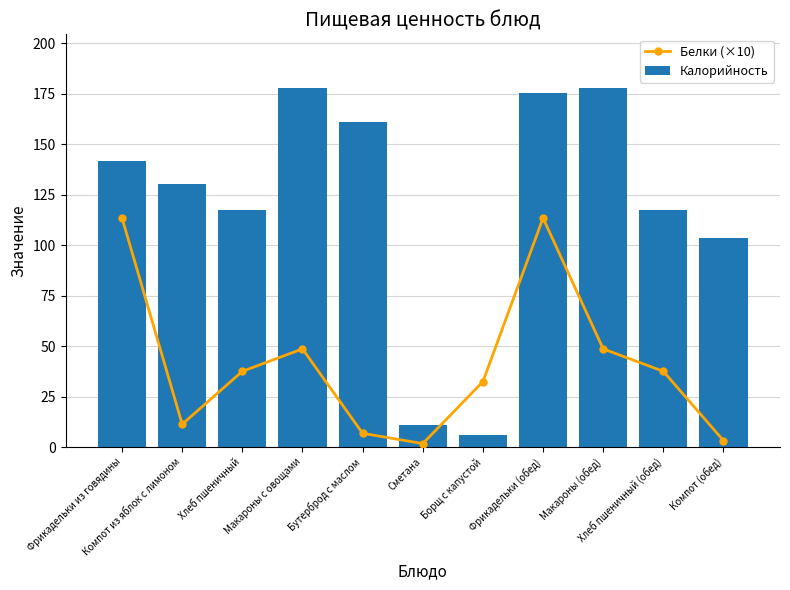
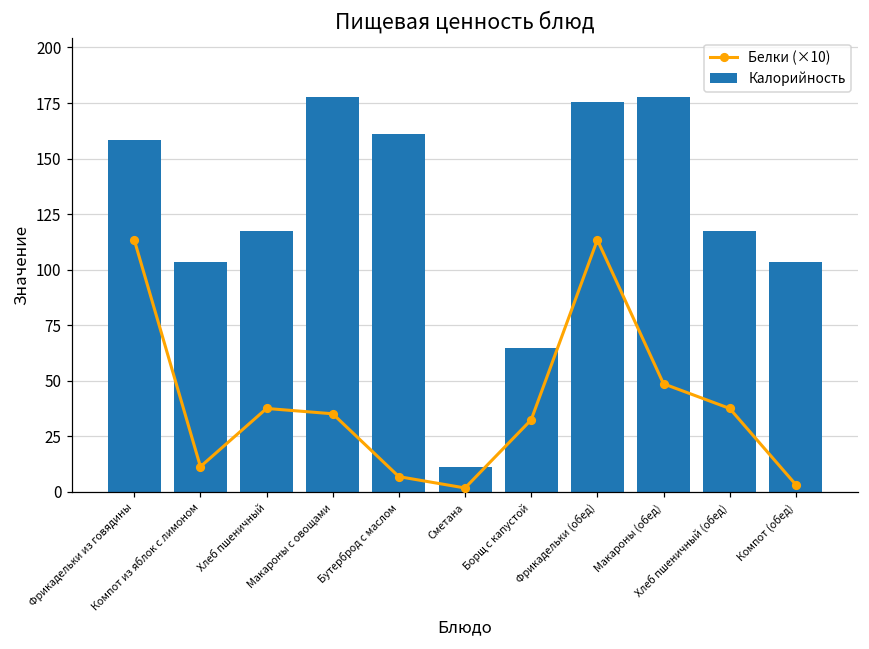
  {
    "Калорийность": {
-     "Фрикадельки из говядины": 142,
-     "Компот из яблок с лимоном": 130,
+     "Фрикадельки из говядины": 158,
+     "Компот из яблок с лимоном": 104,
      "Хлеб пшеничный": 117,
      "Макароны с овощами": 178,
      "Бутерброд с маслом": 161,
      "Сметана": 11,
-     "Борщ с капустой": 6,
+     "Борщ с капустой": 65,
      "Фрикадельки (обед)": 175,
      "Макароны (обед)": 178,
      "Хлеб пшеничный (обед)": 117,
      "Компот (обед)": 104
    },
    "Белки (×10)": {
      "Фрикадельки из говядины": 113,
      "Компот из яблок с лимоном": 11,
      "Хлеб пшеничный": 38,
-     "Макароны с овощами": 49,
+     "Макароны с овощами": 35,
      "Бутерброд с маслом": 7,
      "Сметана": 2,
      "Борщ с капустой": 32,
      "Фрикадельки (обед)": 113,
      "Макароны (обед)": 49,
      "Хлеб пшеничный (обед)": 38,
      "Компот (обед)": 3
    }
  }
